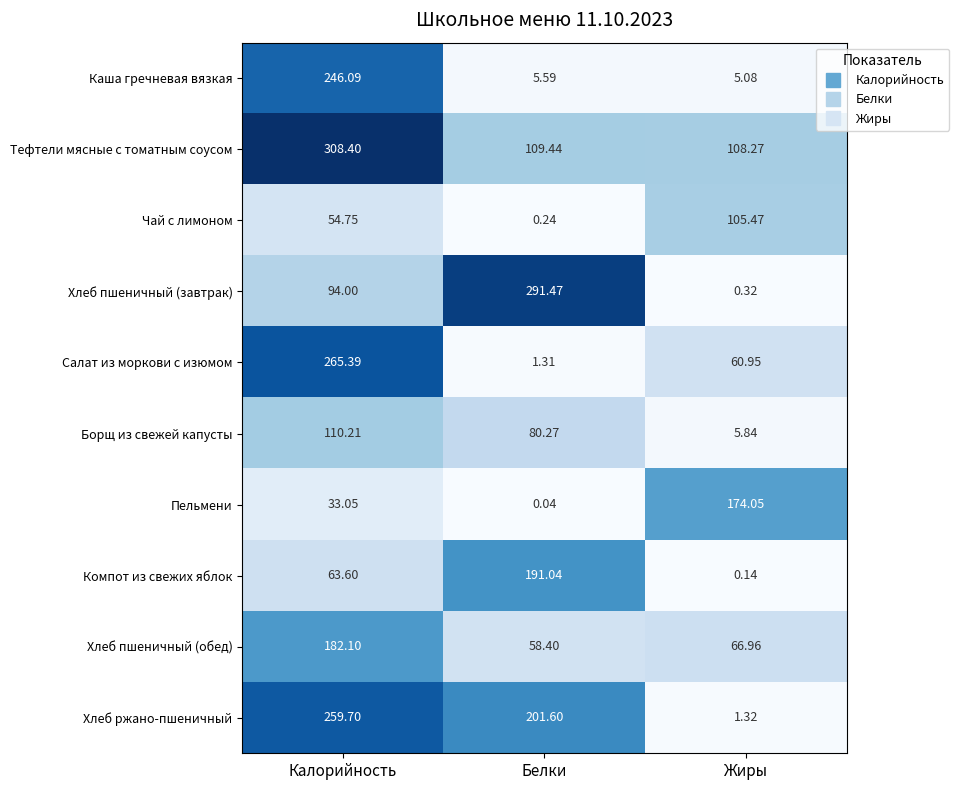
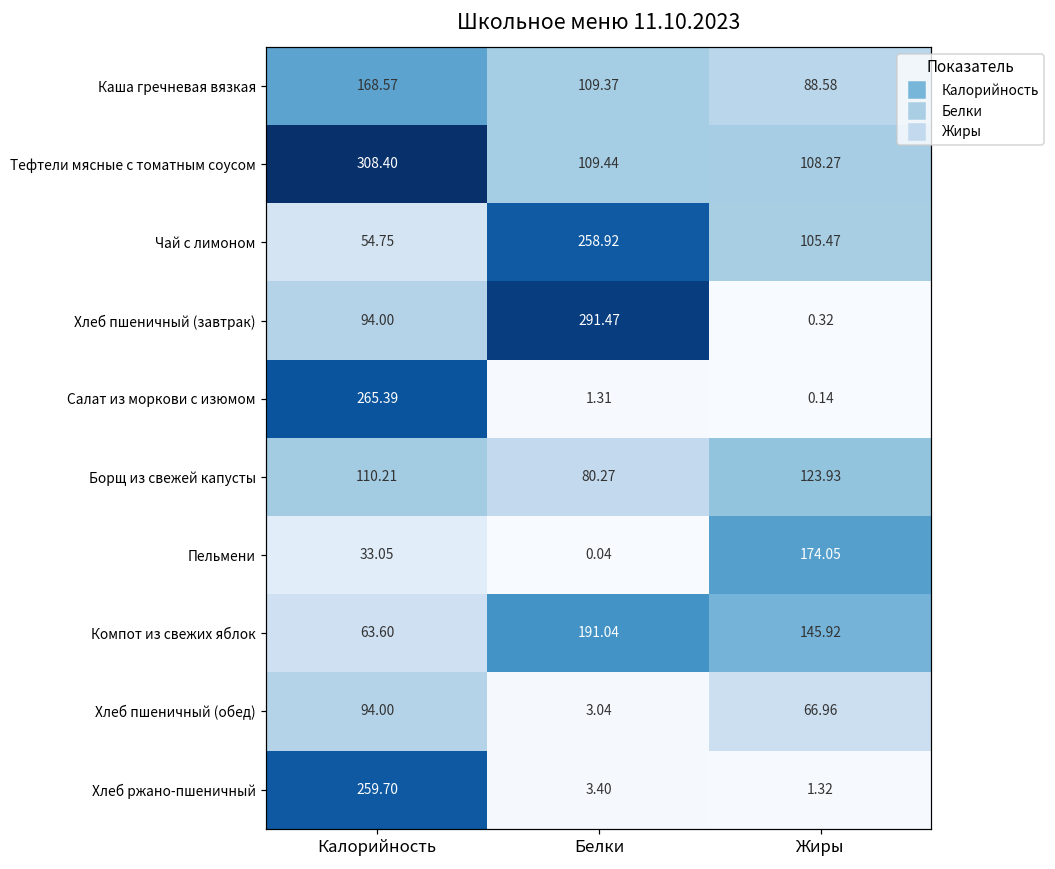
  {
    "Каша гречневая вязкая": {
-     "Калорийность": 246.09,
-     "Белки": 5.59,
-     "Жиры": 5.08
+     "Калорийность": 168.57,
+     "Белки": 109.37,
+     "Жиры": 88.58
    },
    "Тефтели мясные с томатным соусом": {
      "Калорийность": 308.40,
      "Белки": 109.44,
      "Жиры": 108.27
    },
    "Чай с лимоном": {
      "Калорийность": 54.75,
-     "Белки": 0.24,
+     "Белки": 258.92,
      "Жиры": 105.47
    },
    "Хлеб пшеничный (завтрак)": {
      "Калорийность": 94.00,
      "Белки": 291.47,
      "Жиры": 0.32
    },
    "Салат из моркови с изюмом": {
      "Калорийность": 265.39,
      "Белки": 1.31,
-     "Жиры": 60.95
+     "Жиры": 0.14
    },
    "Борщ из свежей капусты": {
      "Калорийность": 110.21,
      "Белки": 80.27,
-     "Жиры": 5.84
+     "Жиры": 123.93
    },
    "Пельмени": {
      "Калорийность": 33.05,
      "Белки": 0.04,
      "Жиры": 174.05
    },
    "Компот из свежих яблок": {
      "Калорийность": 63.60,
      "Белки": 191.04,
-     "Жиры": 0.14
+     "Жиры": 145.92
    },
    "Хлеб пшеничный (обед)": {
-     "Калорийность": 182.10,
-     "Белки": 58.40,
+     "Калорийность": 94.00,
+     "Белки": 3.04,
      "Жиры": 66.96
    },
    "Хлеб ржано-пшеничный": {
      "Калорийность": 259.70,
-     "Белки": 201.60,
+     "Белки": 3.40,
      "Жиры": 1.32
    }
  }
